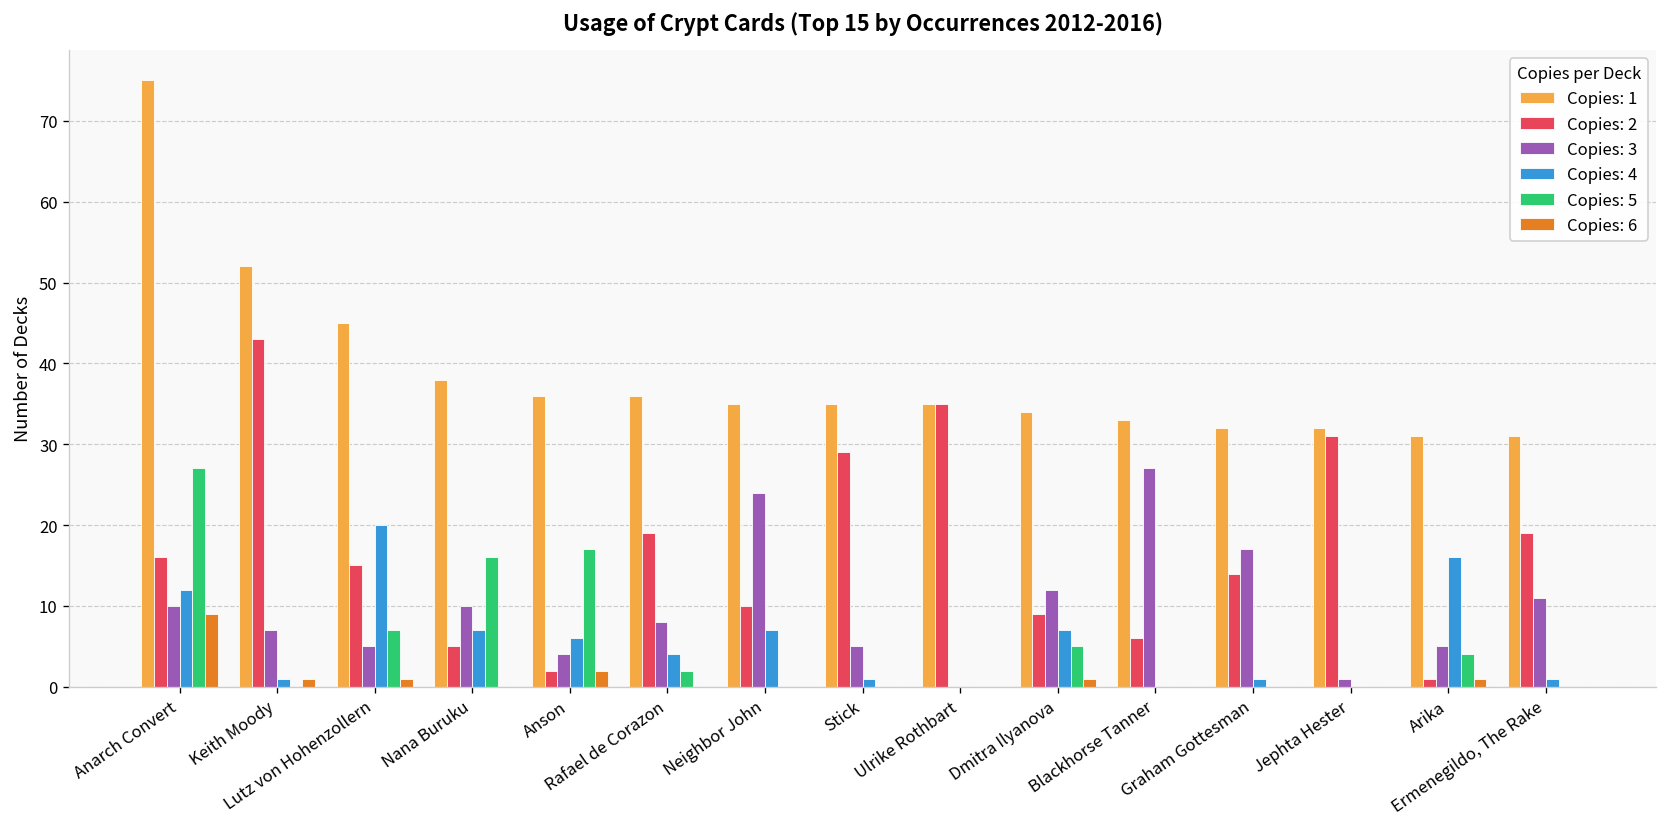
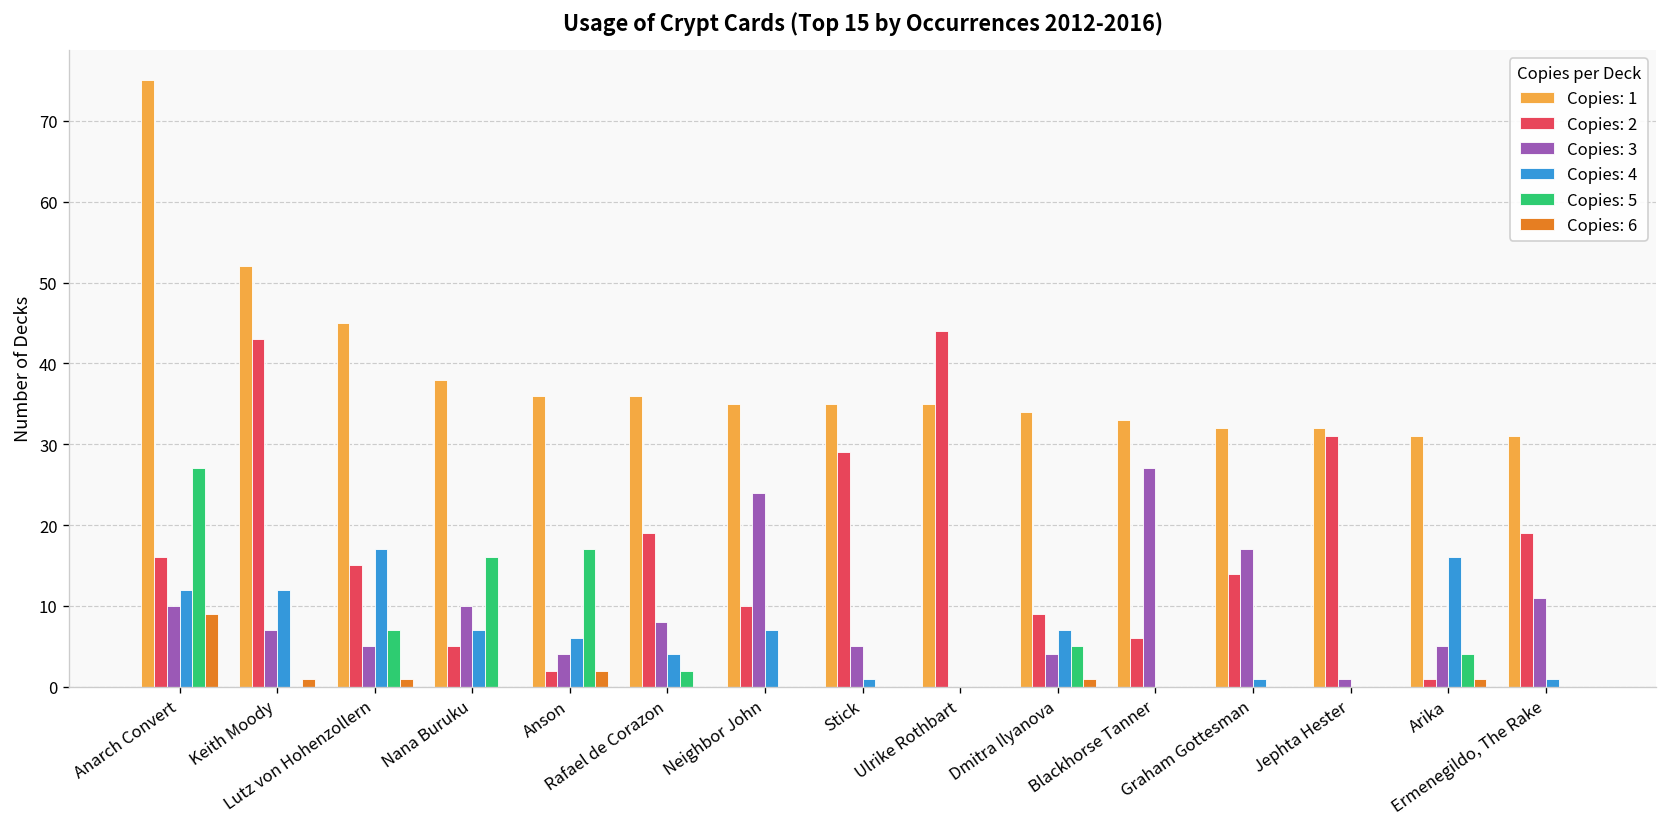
  {
    "Copies: 2": {
      "Anarch Convert": 16,
      "Keith Moody": 43,
      "Lutz von Hohenzollern": 15,
      "Nana Buruku": 5,
      "Anson": 2,
      "Rafael de Corazon": 19,
      "Neighbor John": 10,
      "Stick": 29,
-     "Ulrike Rothbart": 35,
+     "Ulrike Rothbart": 44,
      "Dmitra Ilyanova": 9,
      "Blackhorse Tanner": 6,
      "Graham Gottesman": 14,
      "Jephta Hester": 31,
      "Arika": 1,
      "Ermenegildo, The Rake": 19
    },
    "Copies: 3": {
      "Anarch Convert": 10,
      "Keith Moody": 7,
      "Lutz von Hohenzollern": 5,
      "Nana Buruku": 10,
      "Anson": 4,
      "Rafael de Corazon": 8,
      "Neighbor John": 24,
      "Stick": 5,
      "Ulrike Rothbart": 0,
-     "Dmitra Ilyanova": 12,
+     "Dmitra Ilyanova": 4,
      "Blackhorse Tanner": 27,
      "Graham Gottesman": 17,
      "Jephta Hester": 1,
      "Arika": 5,
      "Ermenegildo, The Rake": 11
    },
    "Copies: 4": {
      "Anarch Convert": 12,
-     "Keith Moody": 1,
-     "Lutz von Hohenzollern": 20,
+     "Keith Moody": 12,
+     "Lutz von Hohenzollern": 17,
      "Nana Buruku": 7,
      "Anson": 6,
      "Rafael de Corazon": 4,
      "Neighbor John": 7,
      "Stick": 1,
      "Ulrike Rothbart": 0,
      "Dmitra Ilyanova": 7,
      "Blackhorse Tanner": 0,
      "Graham Gottesman": 1,
      "Jephta Hester": 0,
      "Arika": 16,
      "Ermenegildo, The Rake": 1
    },
    "Copies: 5": {
      "Anarch Convert": 27,
      "Keith Moody": 0,
      "Lutz von Hohenzollern": 7,
      "Nana Buruku": 16,
      "Anson": 17,
      "Rafael de Corazon": 2,
      "Neighbor John": 0,
      "Stick": 0,
      "Ulrike Rothbart": 0,
      "Dmitra Ilyanova": 5,
      "Blackhorse Tanner": 0,
      "Graham Gottesman": 0,
      "Jephta Hester": 0,
      "Arika": 4,
      "Ermenegildo, The Rake": 0
    }
  }
